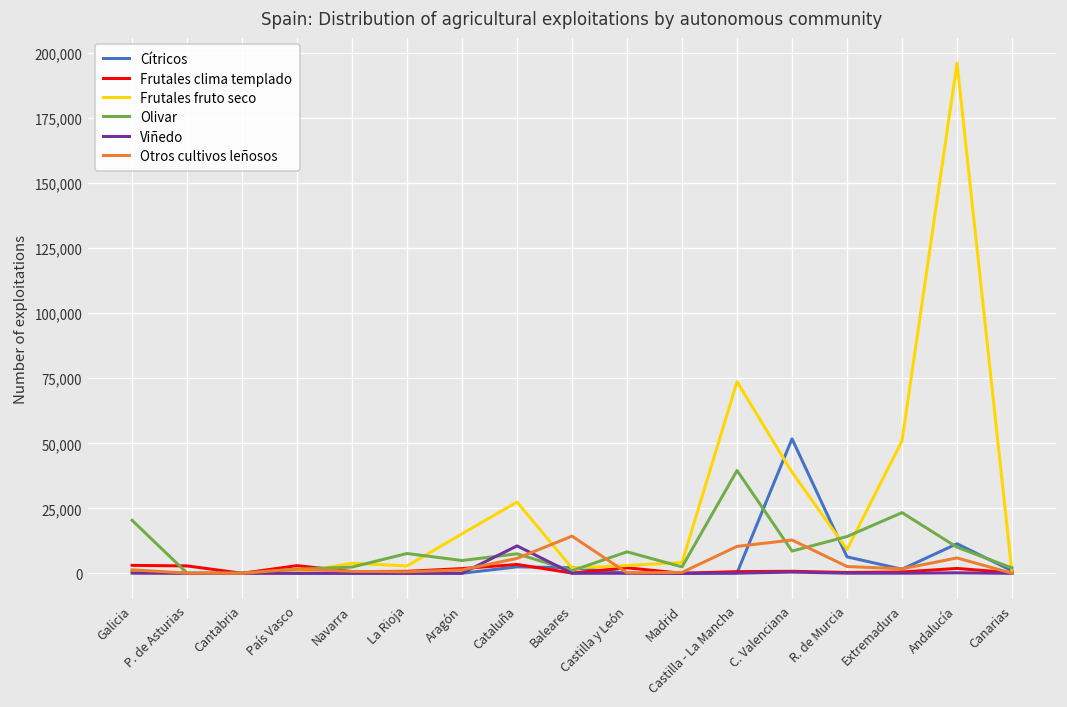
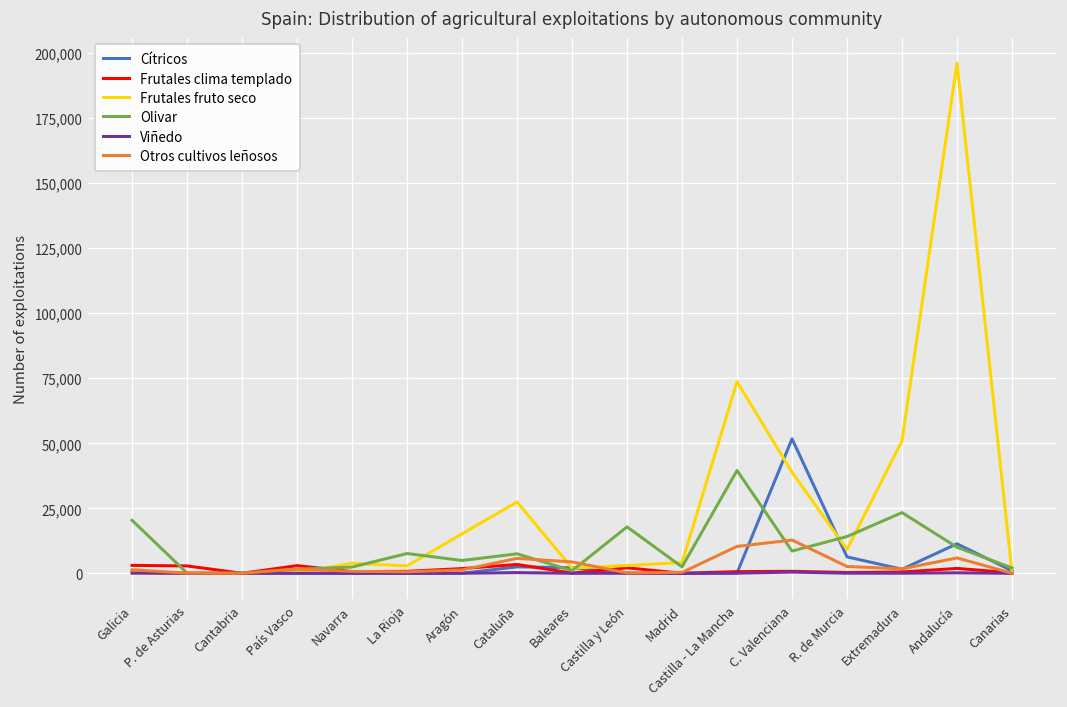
  {
    "Cítricos": {
      "C. Valenciana": "52,000",
      "R. de Murcia": "6,000",
      "Andalucía": "11,000"
    },
    "Frutales clima templado": {
      "Galicia": "3,000",
      "P. de Asturias": "3,000",
      "País Vasco": "3,000",
      "Andalucía": "2,000"
    },
    "Frutales fruto seco": {
      "Navarra": "4,000",
      "La Rioja": "3,000",
      "Aragón": "15,000",
      "Cataluña": "27,000",
      "Madrid": "4,000",
      "Castilla - La Mancha": "74,000",
      "C. Valenciana": "39,000",
      "R. de Murcia": "9,000",
      "Extremadura": "51,000",
      "Andalucía": "196,000"
    },
    "Olivar": {
      "Galicia": "20,000",
      "Navarra": "2,000",
      "La Rioja": "8,000",
      "Aragón": "5,000",
      "Cataluña": "8,000",
-     "Castilla y León": "8,000",
+     "Castilla y León": "18,000",
      "Madrid": "2,000",
      "Castilla - La Mancha": "40,000",
      "C. Valenciana": "9,000",
      "R. de Murcia": "14,000",
      "Extremadura": "23,000",
      "Andalucía": "10,000"
    },
    "Viñedo": {
-     "Cataluña": "11,000",
+     "Cataluña": "0",
      "Andalucía": "0"
    },
    "Otros cultivos leñosos": {
      "Cataluña": "6,000",
-     "Baleares": "14,000",
+     "Baleares": "4,000",
      "Castilla - La Mancha": "10,000",
      "C. Valenciana": "13,000",
      "R. de Murcia": "3,000",
      "Andalucía": "6,000"
    }
  }
